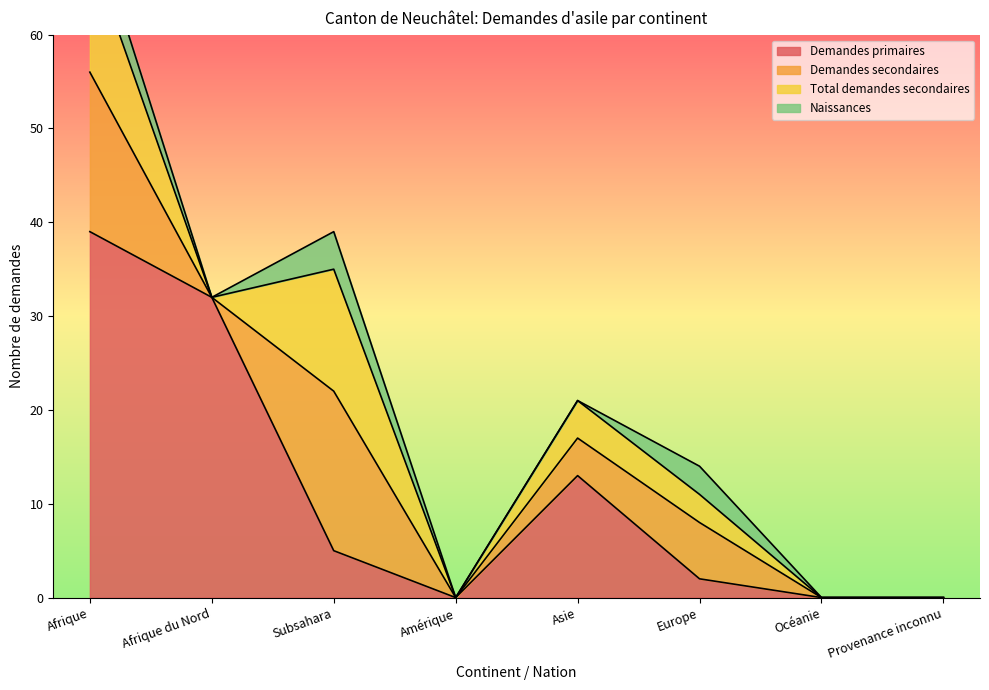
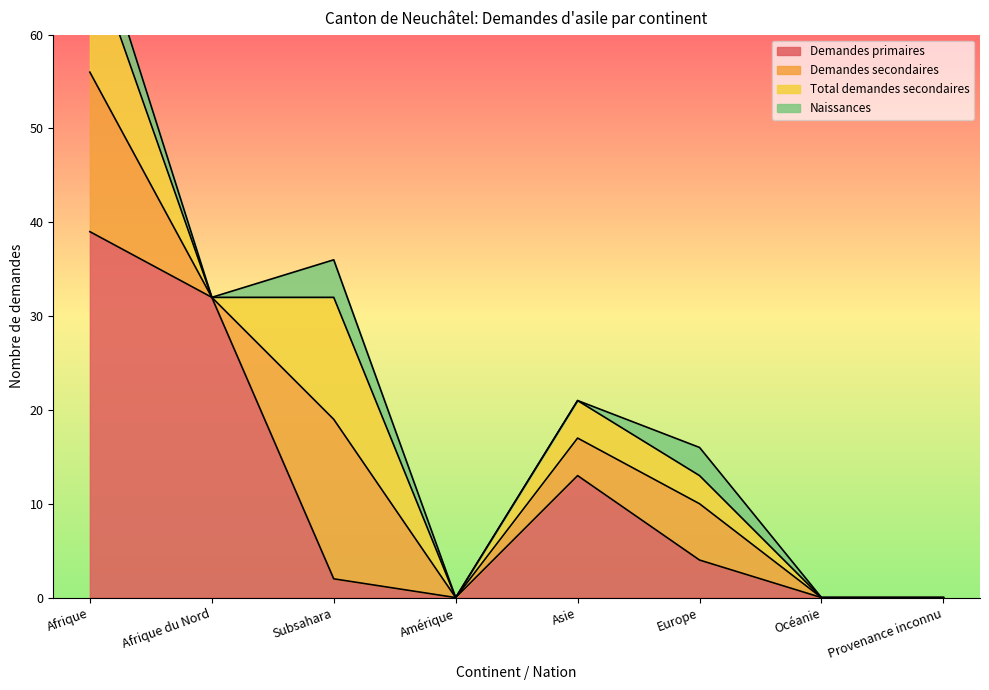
  {
    "Demandes primaires": {
      "Afrique": 39,
-     "Subsahara": 5,
+     "Subsahara": 2,
      "Asie": 13,
-     "Europe": 2
+     "Europe": 4
    },
    "Naissances": {
      "Subsahara": 4,
      "Europe": 3
    }
  }
